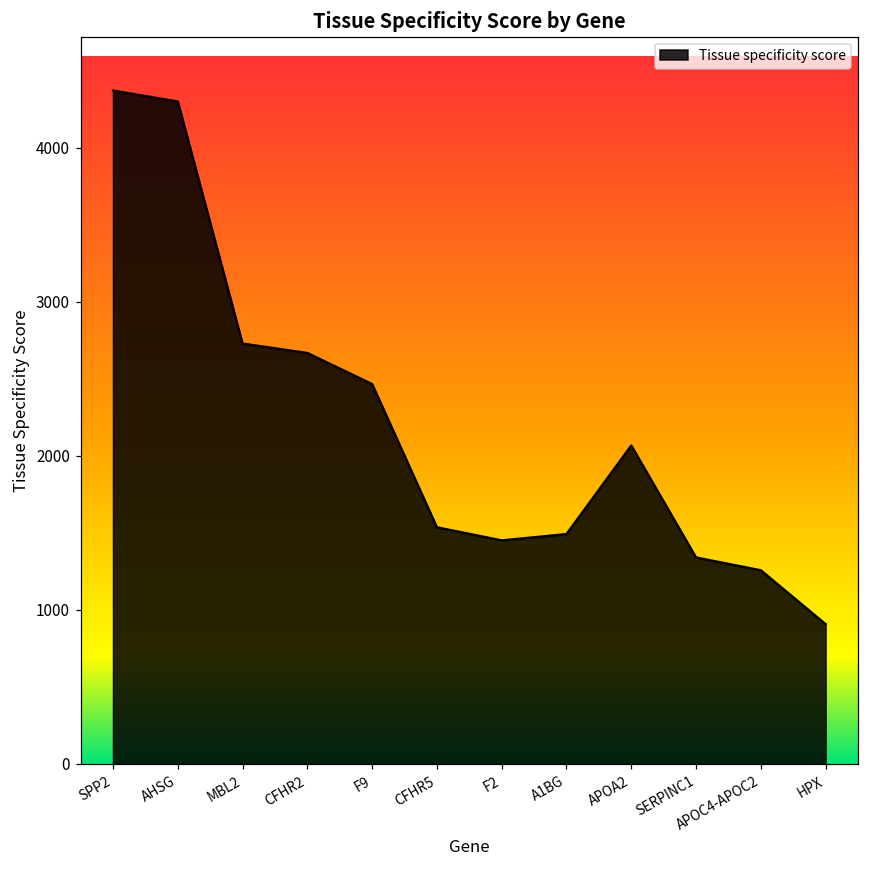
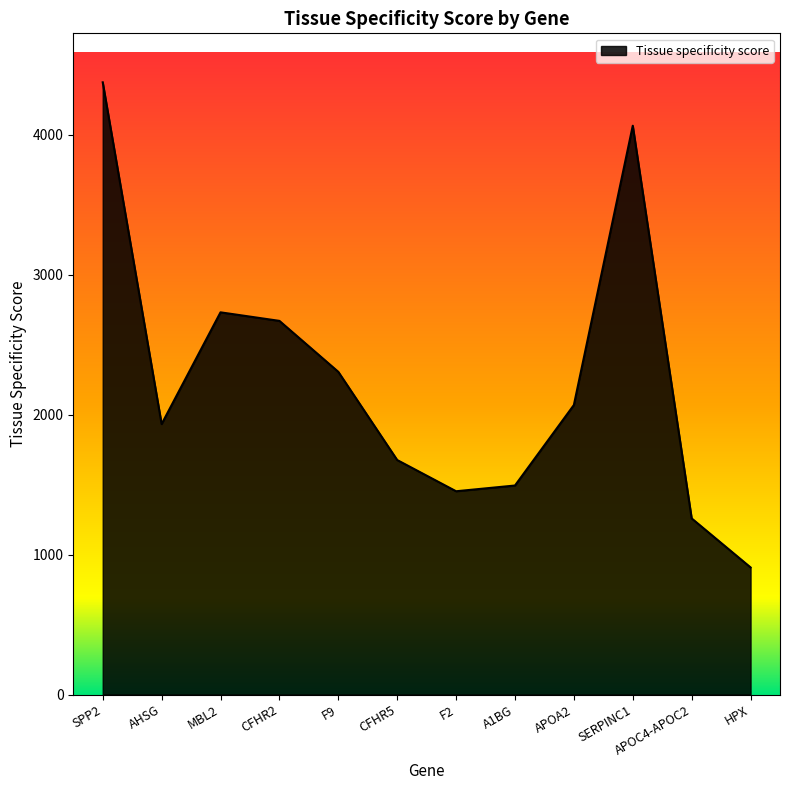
  {
    "SPP2": 4370,
-   "AHSG": 4300,
+   "AHSG": 1930,
    "MBL2": 2730,
    "CFHR2": 2670,
-   "F9": 2470,
-   "CFHR5": 1540,
+   "F9": 2310,
+   "CFHR5": 1680,
    "F2": 1450,
    "A1BG": 1490,
    "APOA2": 2070,
-   "SERPINC1": 1340,
+   "SERPINC1": 4060,
    "APOC4-APOC2": 1260,
    "HPX": 910
  }
